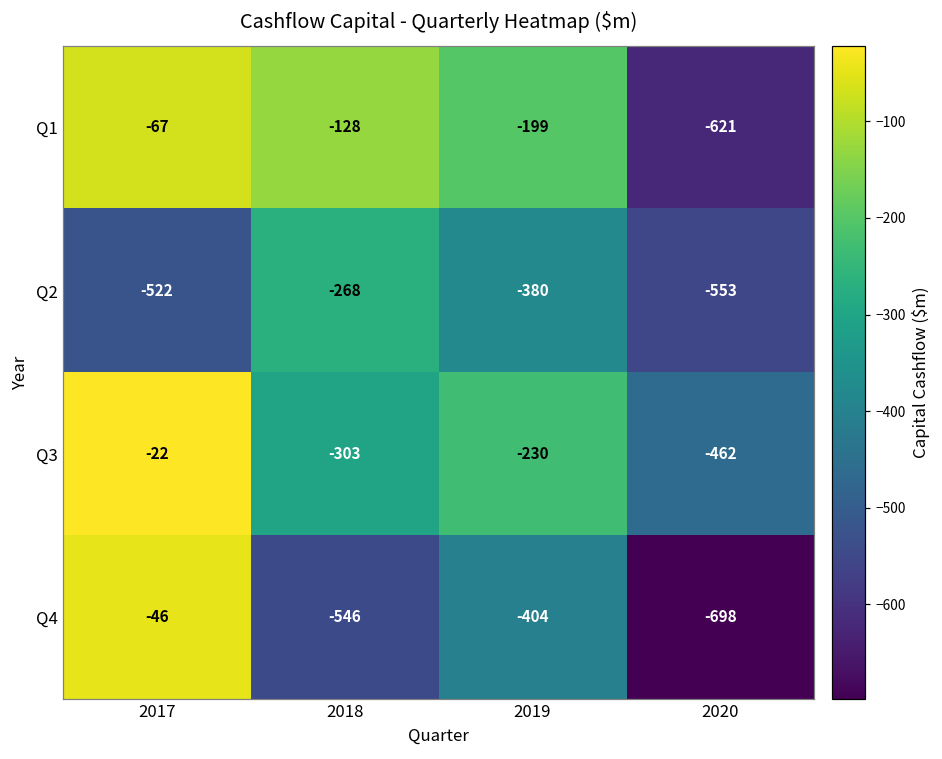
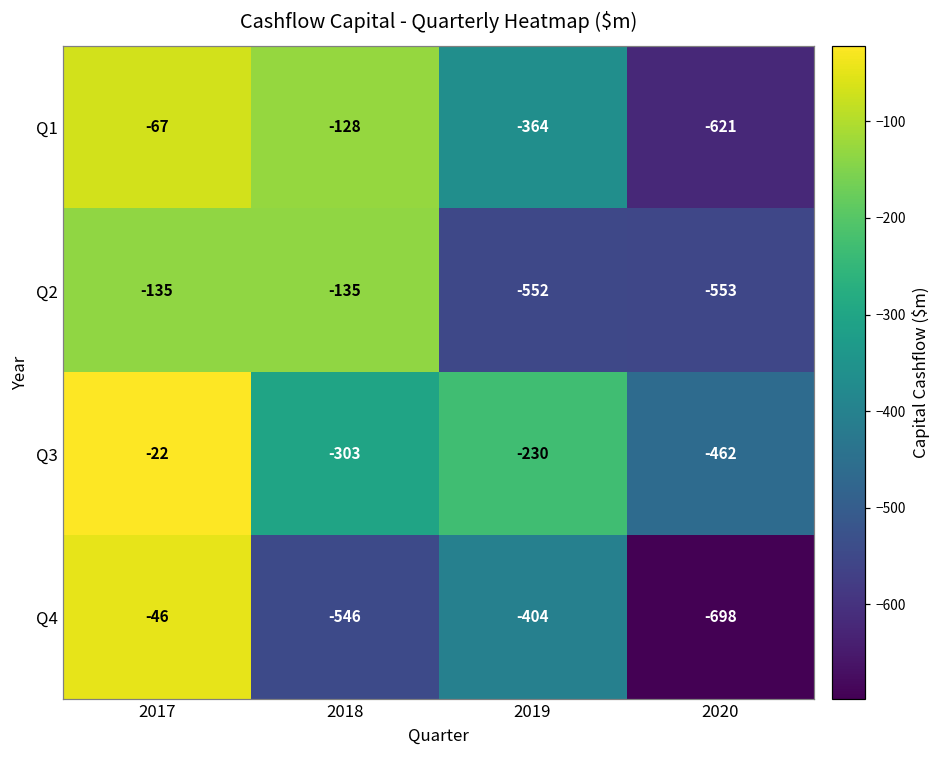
  {
    "Q1": {
      "2017": -67,
      "2018": -128,
-     "2019": -199,
+     "2019": -364,
      "2020": -621
    },
    "Q2": {
-     "2017": -522,
-     "2018": -268,
-     "2019": -380,
+     "2017": -135,
+     "2018": -135,
+     "2019": -552,
      "2020": -553
    },
    "Q3": {
      "2017": -22,
      "2018": -303,
      "2019": -230,
      "2020": -462
    },
    "Q4": {
      "2017": -46,
      "2018": -546,
      "2019": -404,
      "2020": -698
    }
  }
